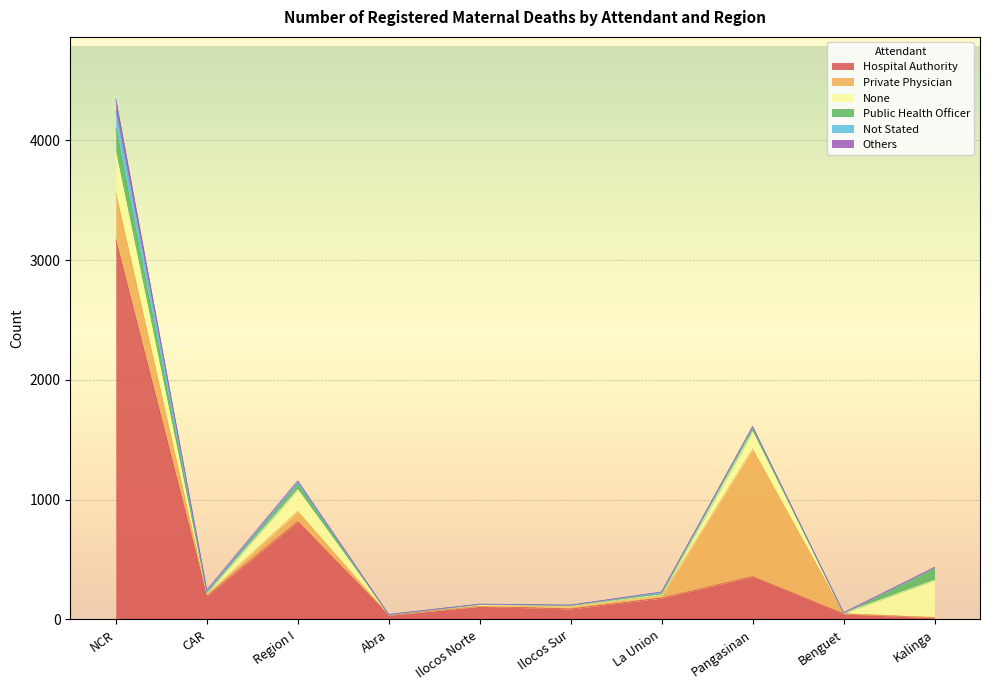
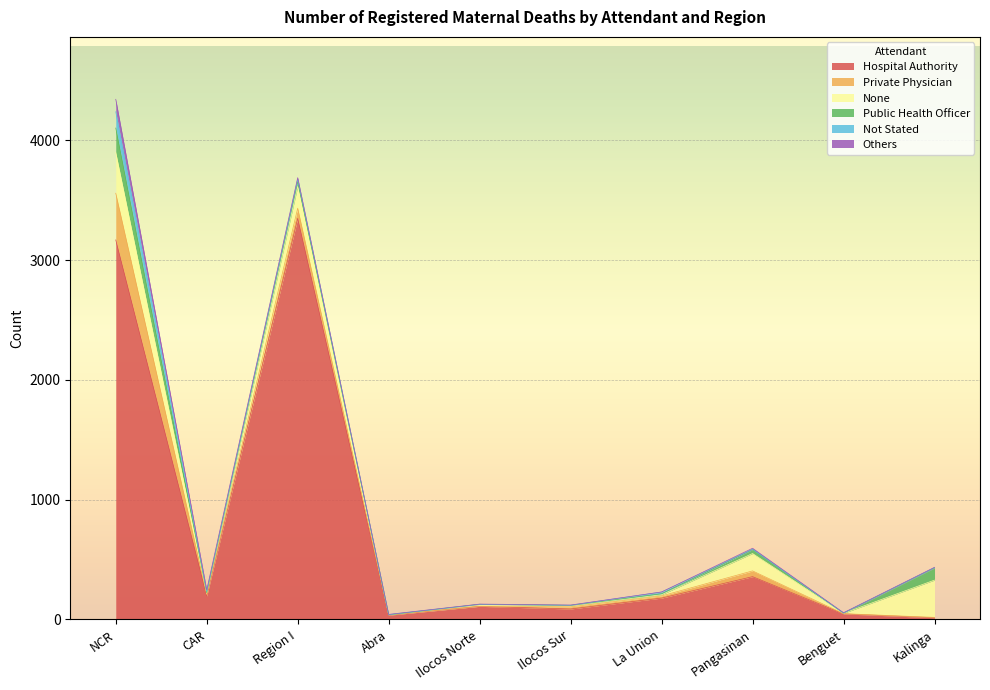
  {
    "Hospital Authority": {
      "NCR": 3170,
-     "Region I": 820,
+     "Region I": 3350,
      "Pangasinan": 360
    },
    "Private Physician": {
      "NCR": 390,
      "Region I": 90,
-     "Pangasinan": 1070
+     "Pangasinan": 50
    },
    "None": {
      "NCR": 340,
      "Region I": 180,
      "Pangasinan": 150,
      "Kalinga": 310
    },
    "Public Health Officer": {
      "NCR": 200
    },
    "Not Stated": {
      "NCR": 140
    },
    "Others": {
      "NCR": 100
    }
  }
